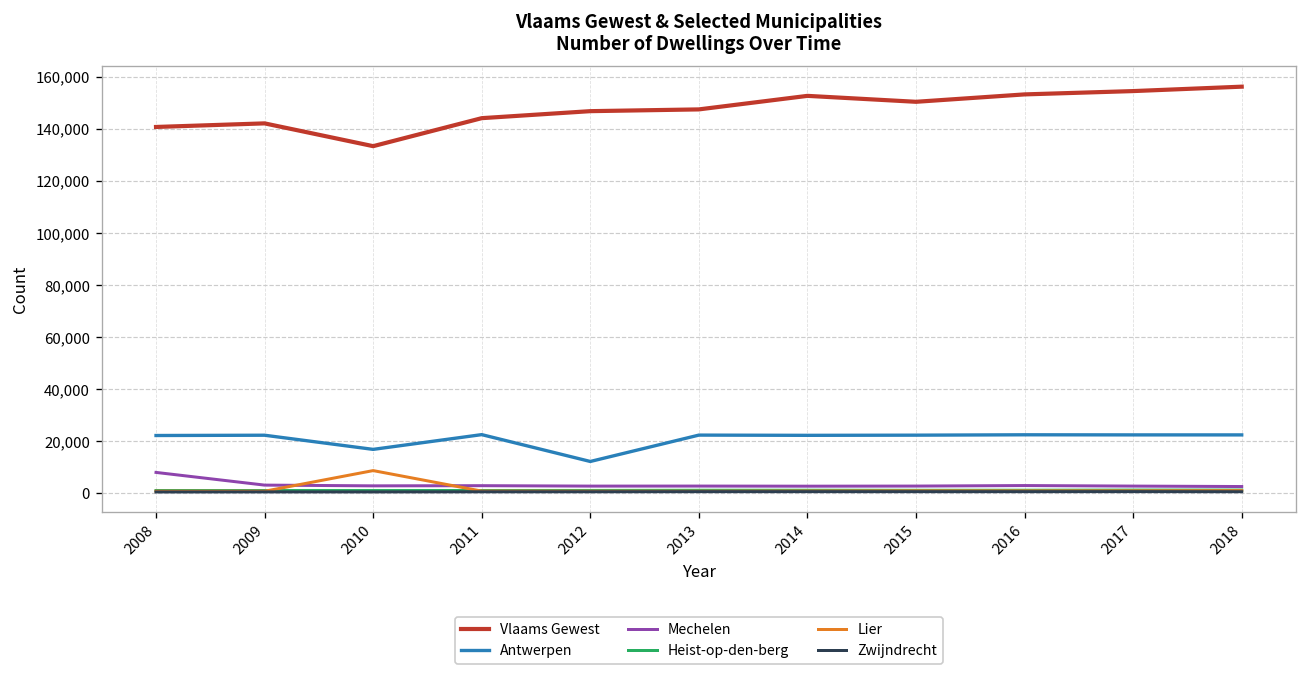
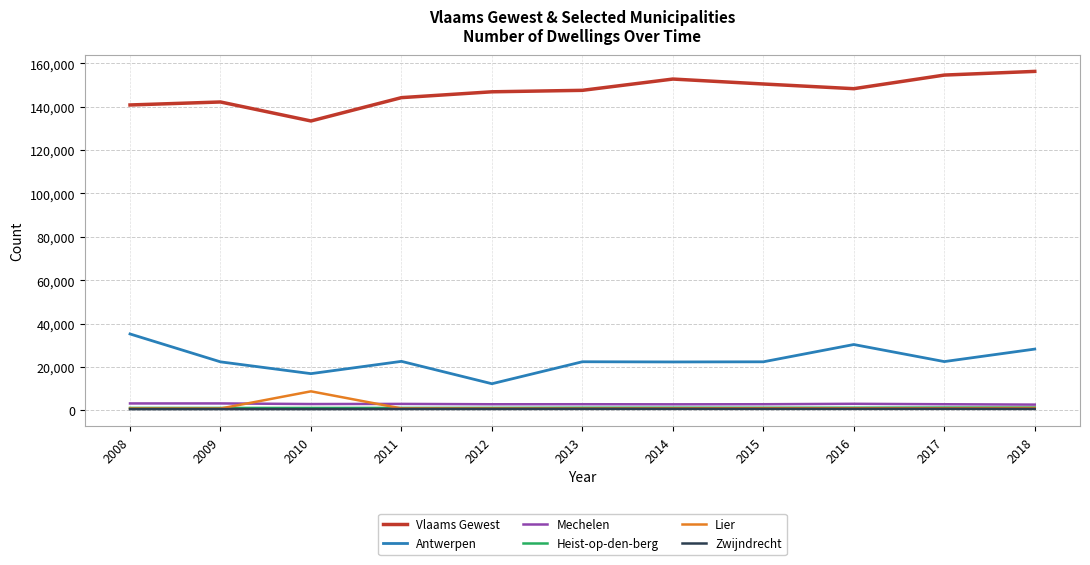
  {
    "Vlaams Gewest": {
      "2008": "141,000",
      "2009": "142,000",
      "2010": "133,000",
      "2011": "144,000",
      "2012": "147,000",
      "2013": "148,000",
      "2014": "153,000",
      "2015": "150,000",
-     "2016": "153,000",
+     "2016": "148,000",
      "2017": "155,000",
      "2018": "156,000"
    },
    "Antwerpen": {
-     "2008": "22,000",
+     "2008": "35,000",
      "2009": "22,000",
      "2010": "17,000",
      "2011": "23,000",
      "2012": "12,000",
      "2013": "22,000",
      "2014": "22,000",
      "2015": "22,000",
-     "2016": "23,000",
+     "2016": "30,000",
      "2017": "23,000",
-     "2018": "23,000"
+     "2018": "28,000"
    },
    "Mechelen": {
-     "2008": "8,000",
+     "2008": "3,000",
      "2009": "3,000",
      "2010": "3,000",
      "2011": "3,000",
      "2012": "3,000",
      "2013": "3,000",
      "2014": "3,000",
      "2015": "3,000",
      "2016": "3,000",
      "2017": "3,000",
      "2018": "3,000"
    },
    "Lier": {
      "2010": "9,000"
    }
  }
